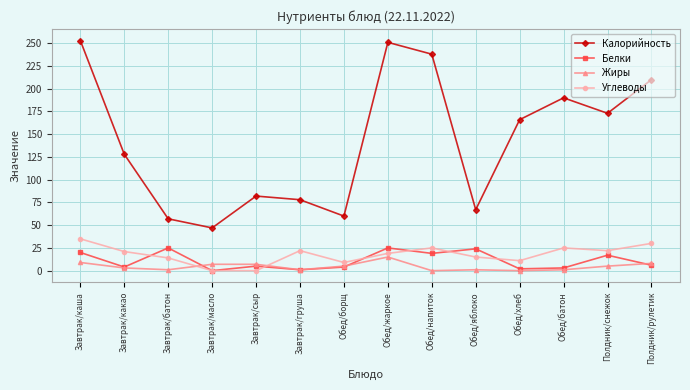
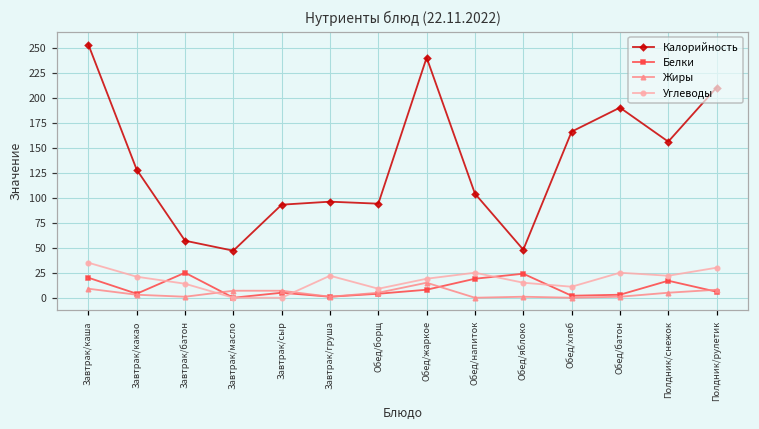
  {
    "Калорийность": {
      "Завтрак/каша": 250,
      "Завтрак/какао": 130,
      "Завтрак/батон": 60,
      "Завтрак/масло": 50,
-     "Завтрак/сыр": 80,
-     "Завтрак/груша": 80,
-     "Обед/борщ": 60,
-     "Обед/жаркое": 250,
-     "Обед/напиток": 240,
-     "Обед/яблоко": 70,
+     "Завтрак/сыр": 90,
+     "Завтрак/груша": 100,
+     "Обед/борщ": 90,
+     "Обед/жаркое": 240,
+     "Обед/напиток": 100,
+     "Обед/яблоко": 50,
      "Обед/хлеб": 170,
      "Обед/батон": 190,
-     "Полдник/снежок": 170
+     "Полдник/снежок": 160
    },
    "Белки": {
      "Завтрак/каша": 20,
      "Завтрак/батон": 30,
-     "Обед/жаркое": 30,
+     "Обед/жаркое": 10,
      "Обед/напиток": 20,
      "Обед/яблоко": 20,
      "Полдник/снежок": 20
    }
  }
